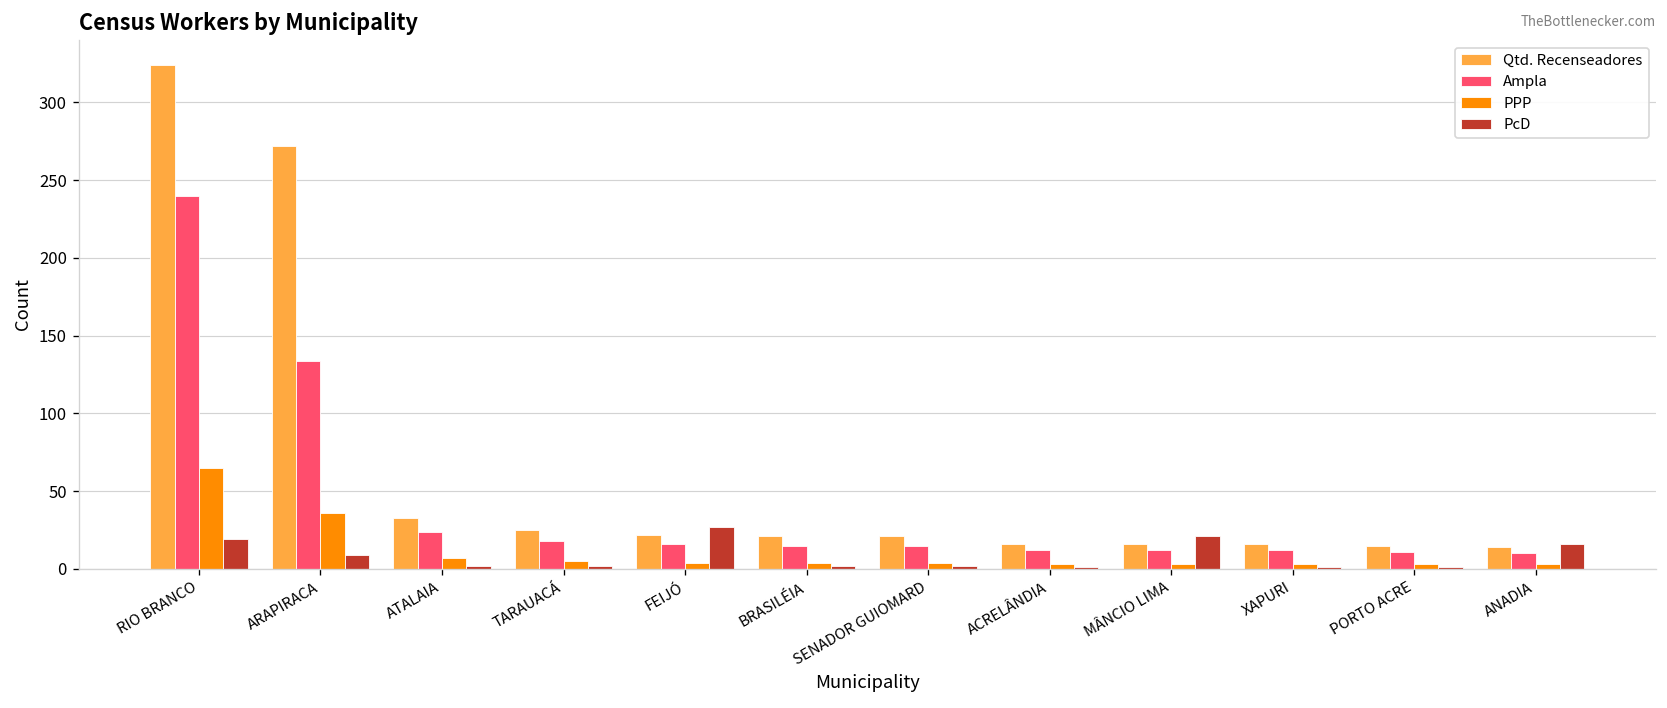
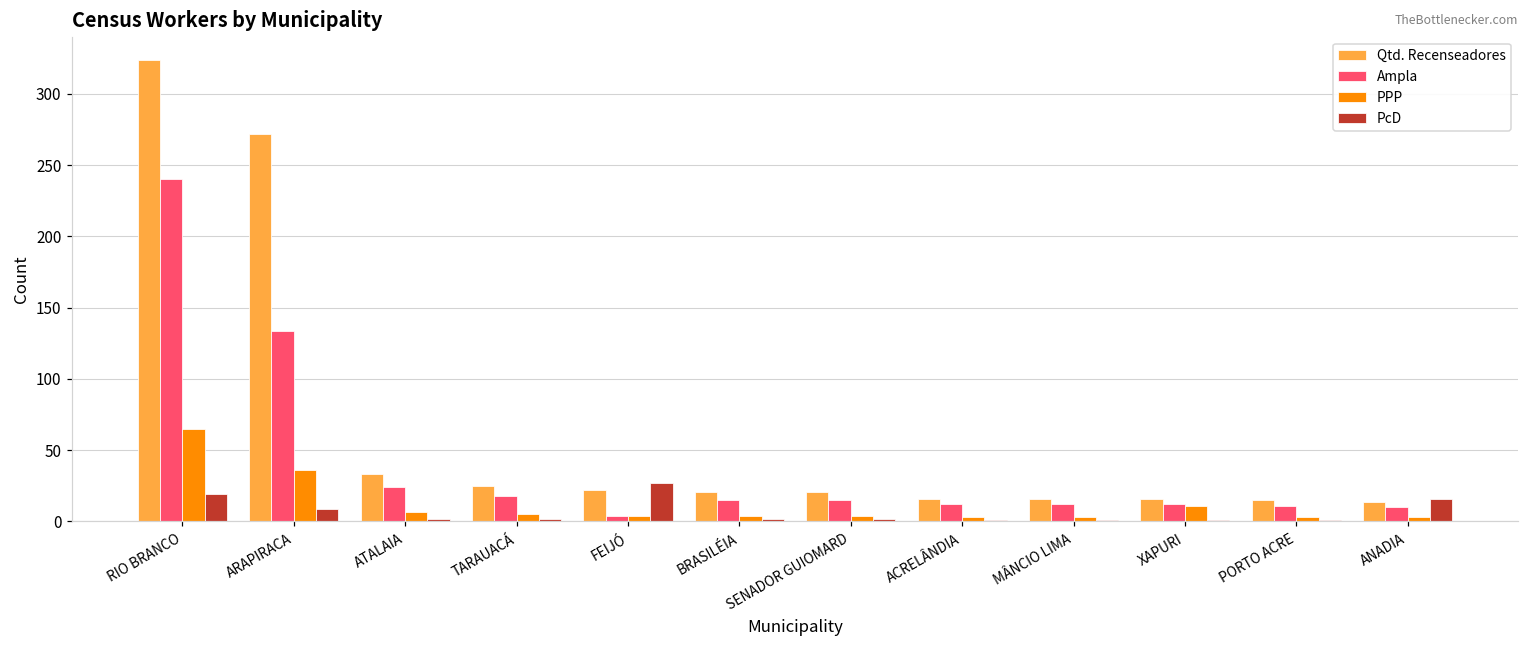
  {
    "Qtd. Recenseadores": {
      "RIO BRANCO": 324,
      "ARAPIRACA": 272,
      "ATALAIA": 33,
      "TARAUACÁ": 25,
      "FEIJÓ": 22,
      "BRASILÉIA": 21,
      "SENADOR GUIOMARD": 21,
      "ACRELÂNDIA": 16,
      "MÂNCIO LIMA": 16,
      "XAPURI": 16,
      "PORTO ACRE": 15,
      "ANADIA": 14
    },
    "Ampla": {
      "RIO BRANCO": 240,
      "ARAPIRACA": 134,
      "ATALAIA": 24,
      "TARAUACÁ": 18,
-     "FEIJÓ": 16,
+     "FEIJÓ": 4,
      "BRASILÉIA": 15,
      "SENADOR GUIOMARD": 15,
      "ACRELÂNDIA": 12,
      "MÂNCIO LIMA": 12,
      "XAPURI": 12,
      "PORTO ACRE": 11,
      "ANADIA": 10
    },
    "PPP": {
      "RIO BRANCO": 65,
      "ARAPIRACA": 36,
      "ATALAIA": 7,
      "TARAUACÁ": 5,
      "FEIJÓ": 4,
      "BRASILÉIA": 4,
      "SENADOR GUIOMARD": 4,
      "ACRELÂNDIA": 3,
      "MÂNCIO LIMA": 3,
-     "XAPURI": 3,
+     "XAPURI": 11,
      "PORTO ACRE": 3,
      "ANADIA": 3
    },
    "PcD": {
      "RIO BRANCO": 19,
      "ARAPIRACA": 9,
      "ATALAIA": 2,
      "TARAUACÁ": 2,
      "FEIJÓ": 27,
      "BRASILÉIA": 2,
      "SENADOR GUIOMARD": 2,
-     "MÂNCIO LIMA": 21,
+     "MÂNCIO LIMA": 1,
      "ANADIA": 16
    }
  }
